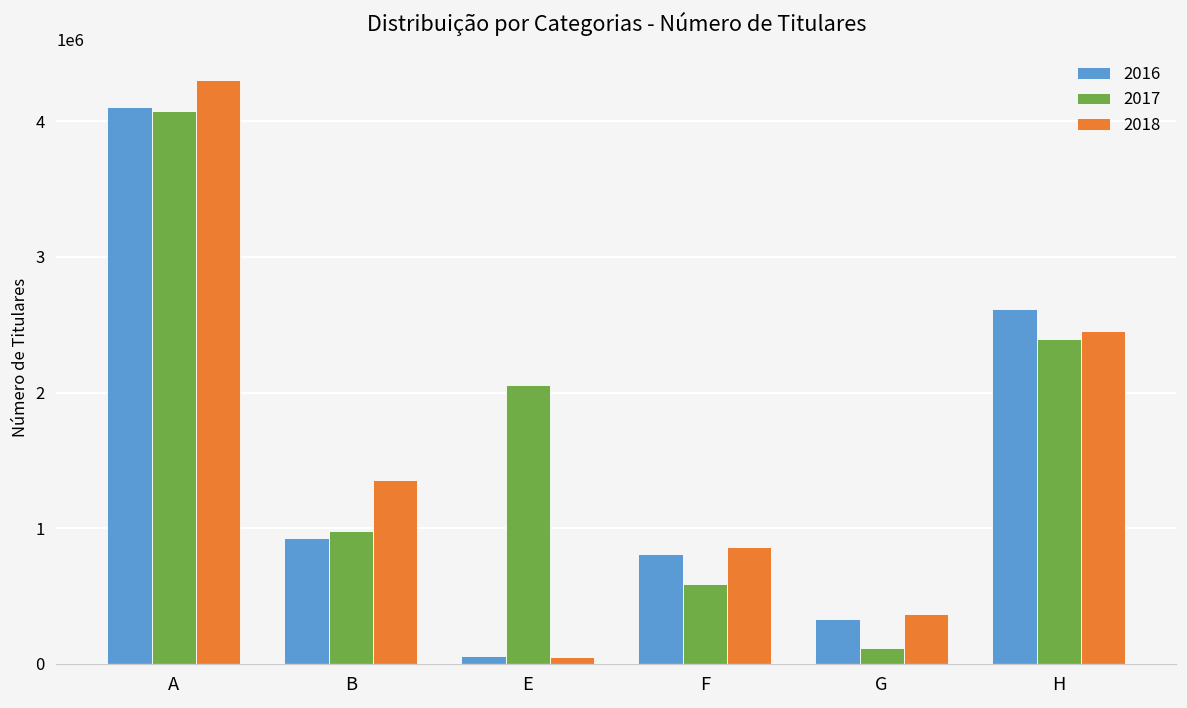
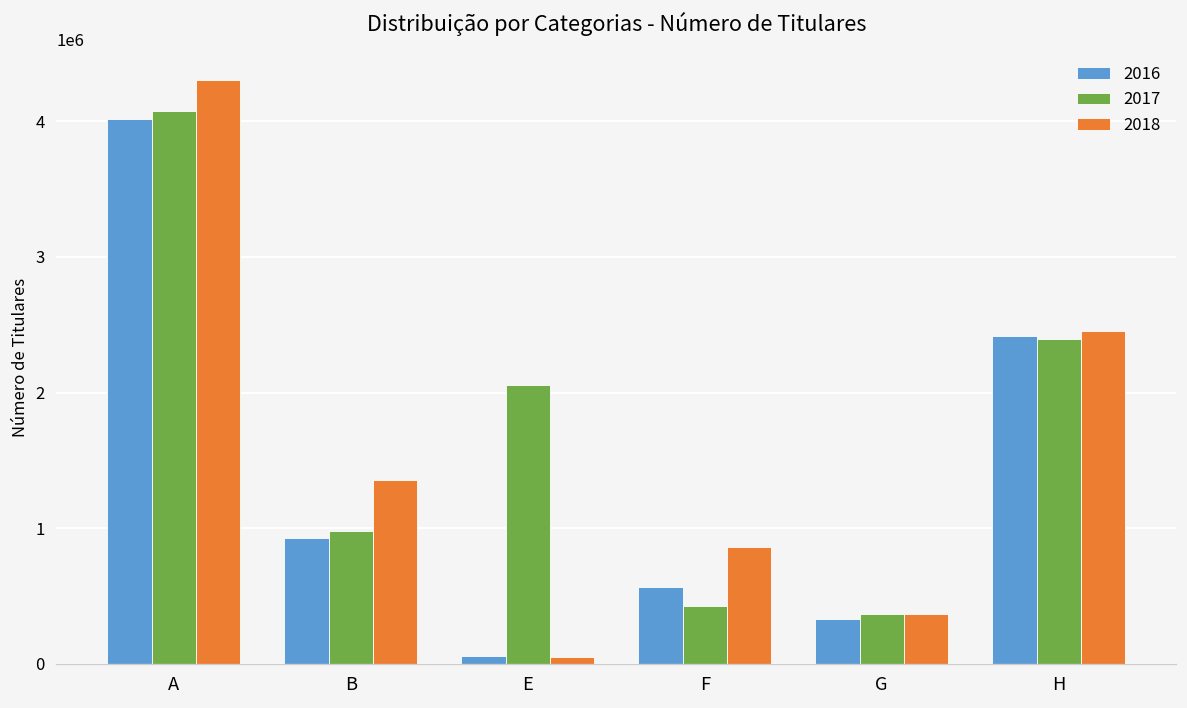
  {
    "2016": {
-     "A": 4100000,
+     "A": 4020000,
      "B": 930000,
      "E": 60000,
-     "F": 810000,
+     "F": 570000,
      "G": 330000,
-     "H": 2610000
+     "H": 2410000
    },
    "2017": {
      "A": 4080000,
      "B": 980000,
      "E": 2060000,
-     "F": 590000,
-     "G": 120000,
+     "F": 430000,
+     "G": 370000,
      "H": 2400000
    },
    "2018": {
      "A": 4300000,
      "B": 1360000,
      "E": 50000,
      "F": 860000,
      "G": 370000,
      "H": 2450000
    }
  }
